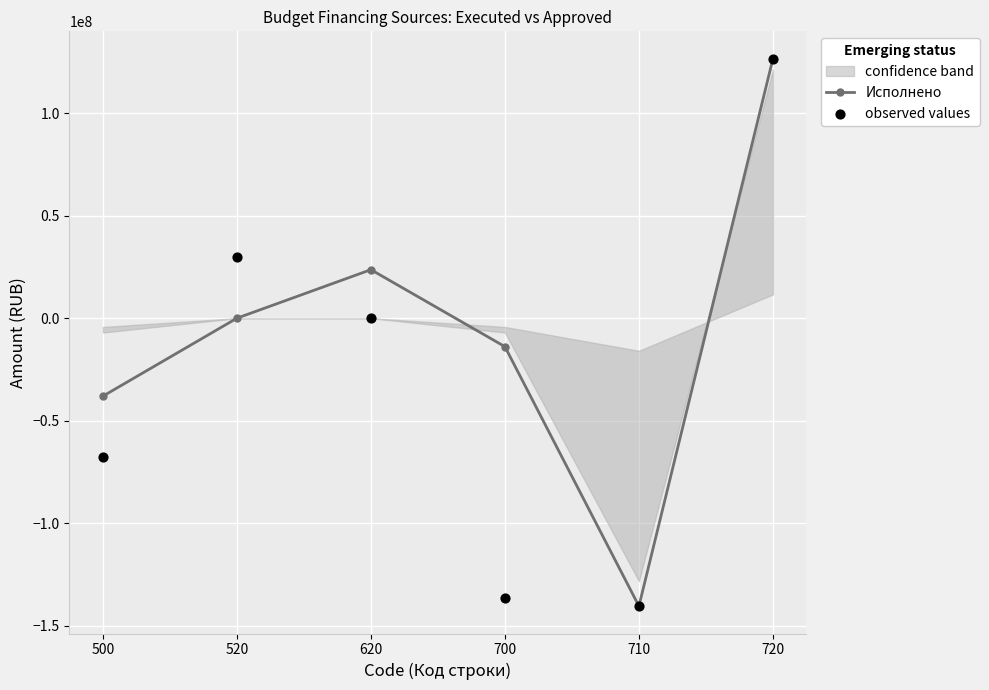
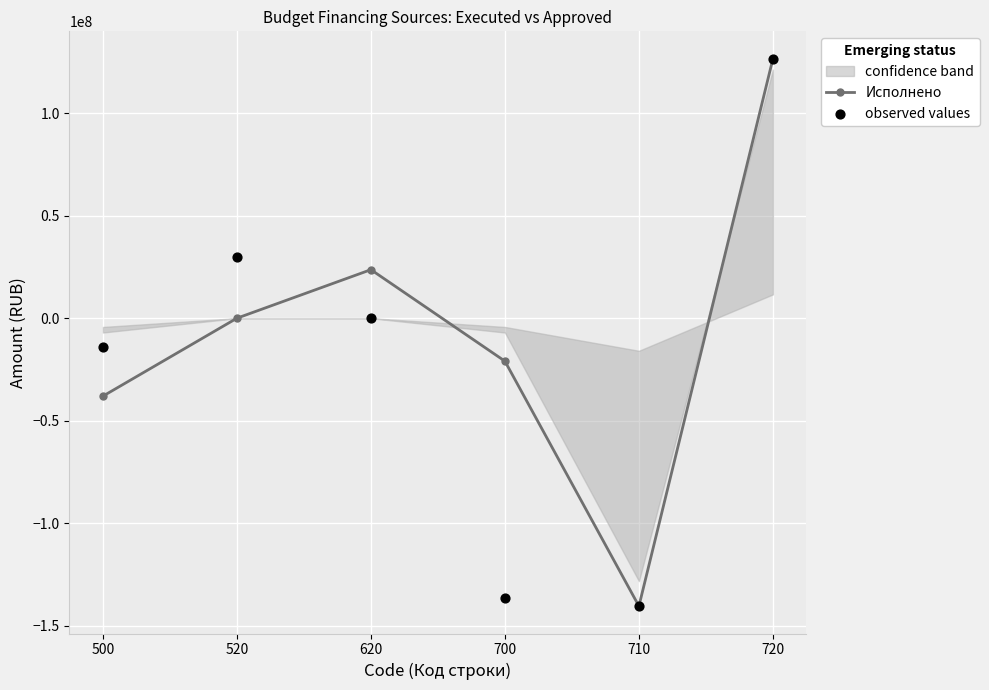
  {
    "Исполнено": {
      "500": -38000000,
      "620": 24000000,
-     "700": -14000000
+     "700": -21000000
    },
    "observed values": {
-     "500": -68000000
+     "500": -14000000
    }
  }
